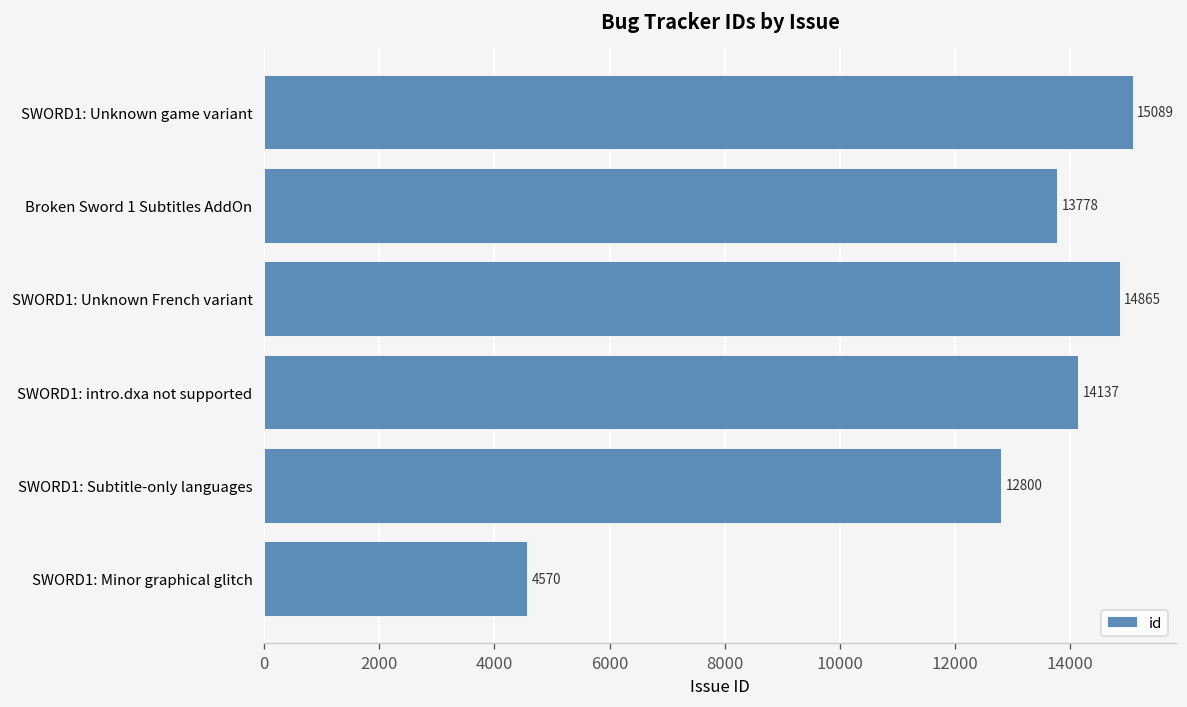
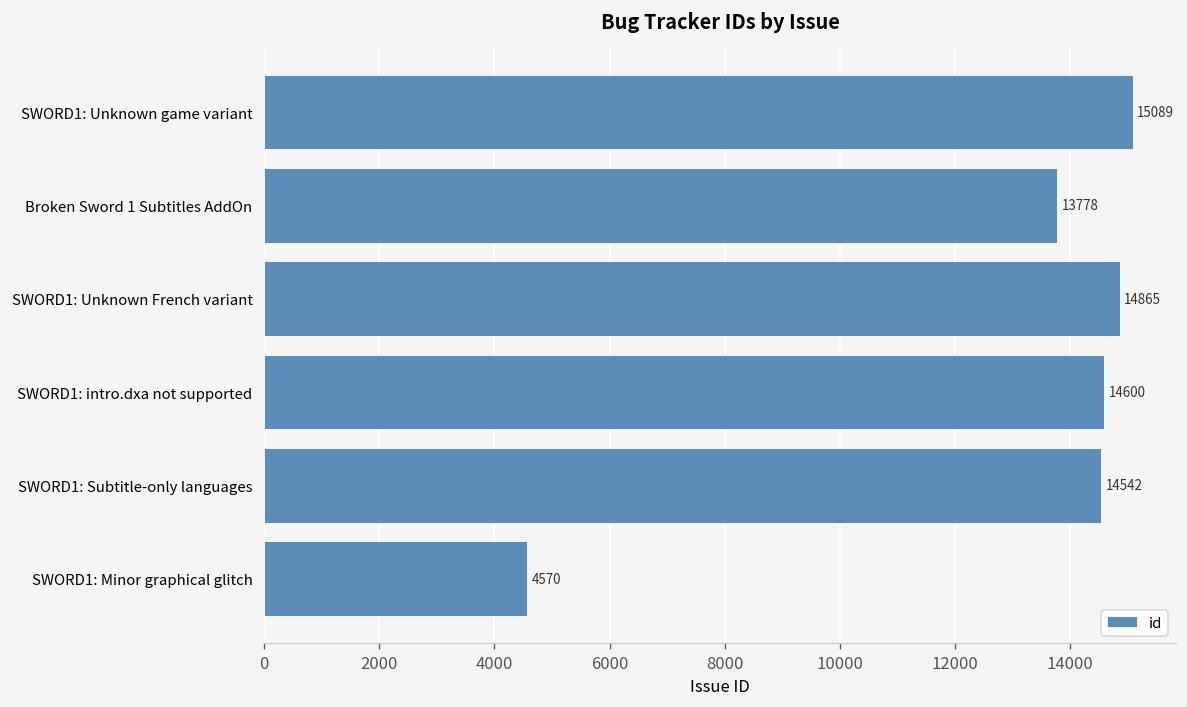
  {
    "SWORD1: Unknown game variant": 15089,
    "Broken Sword 1 Subtitles AddOn": 13778,
    "SWORD1: Unknown French variant": 14865,
-   "SWORD1: intro.dxa not supported": 14137,
-   "SWORD1: Subtitle-only languages": 12800,
+   "SWORD1: intro.dxa not supported": 14600,
+   "SWORD1: Subtitle-only languages": 14542,
    "SWORD1: Minor graphical glitch": 4570
  }
